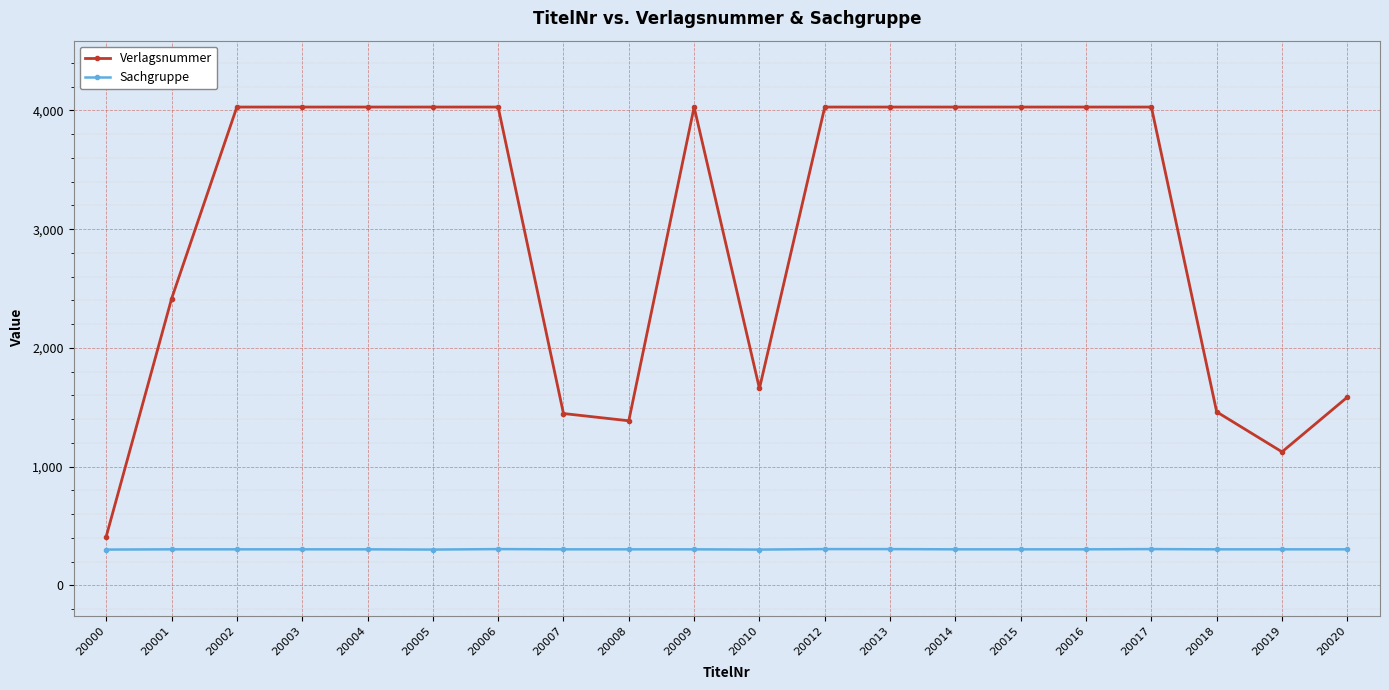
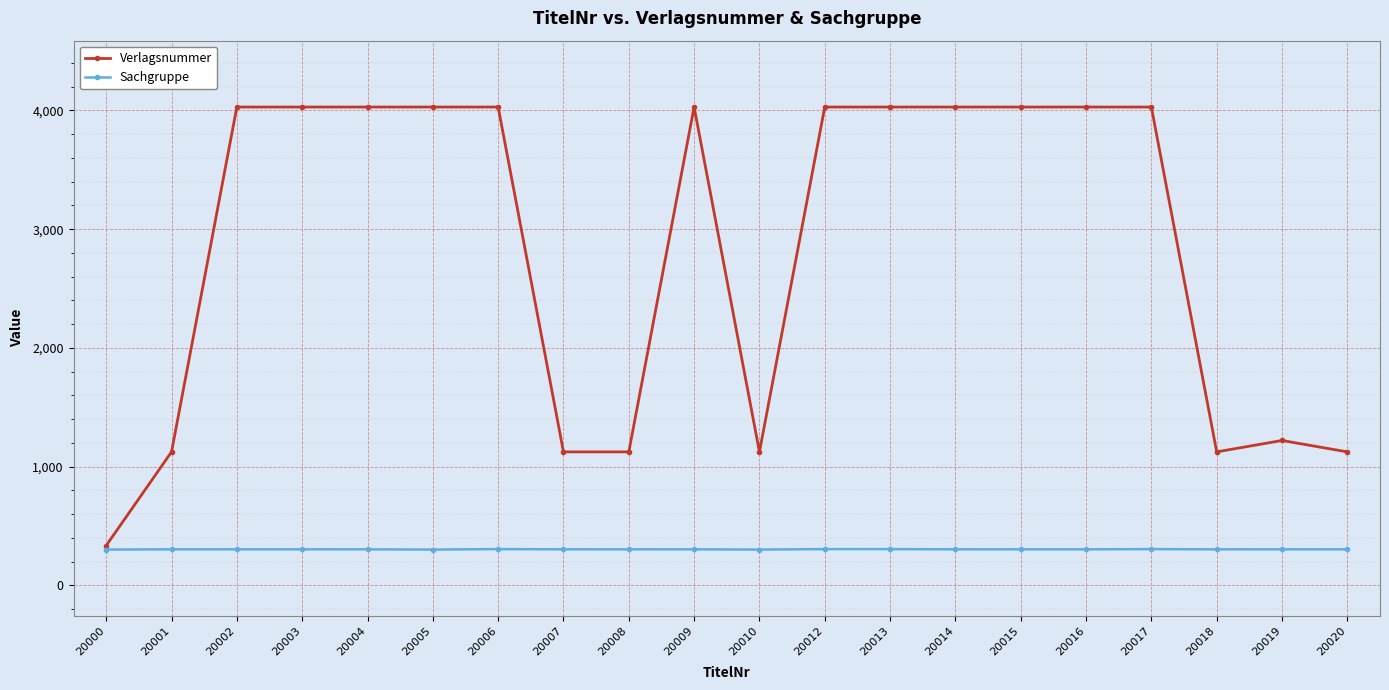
  {
    "Verlagsnummer": {
-     "20000": "410",
-     "20001": "2,410",
+     "20000": "340",
+     "20001": "1,120",
      "20002": "4,030",
      "20003": "4,030",
      "20004": "4,030",
      "20005": "4,030",
      "20006": "4,030",
-     "20007": "1,450",
-     "20008": "1,390",
+     "20007": "1,120",
+     "20008": "1,120",
      "20009": "4,030",
-     "20010": "1,660",
+     "20010": "1,120",
      "20012": "4,030",
      "20013": "4,030",
      "20014": "4,030",
      "20015": "4,030",
      "20016": "4,030",
      "20017": "4,030",
-     "20018": "1,460",
-     "20019": "1,120",
-     "20020": "1,590"
+     "20018": "1,120",
+     "20019": "1,220",
+     "20020": "1,120"
    },
    "Sachgruppe": {
      "20000": "300",
      "20001": "300",
      "20002": "300",
      "20003": "300",
      "20004": "300",
      "20005": "300",
      "20006": "310",
      "20007": "300",
      "20008": "300",
      "20009": "300",
      "20010": "300",
      "20012": "310",
      "20013": "310",
      "20014": "300",
      "20015": "300",
      "20016": "300",
      "20017": "310",
      "20018": "300",
      "20019": "300",
      "20020": "300"
    }
  }
